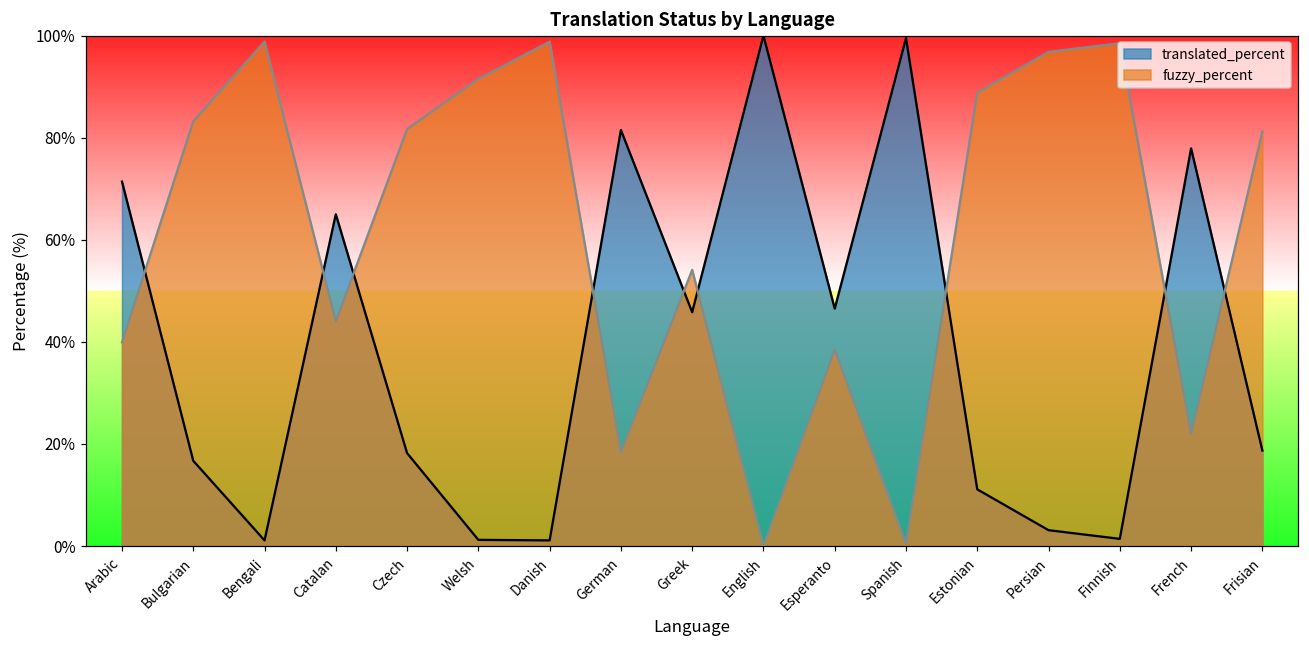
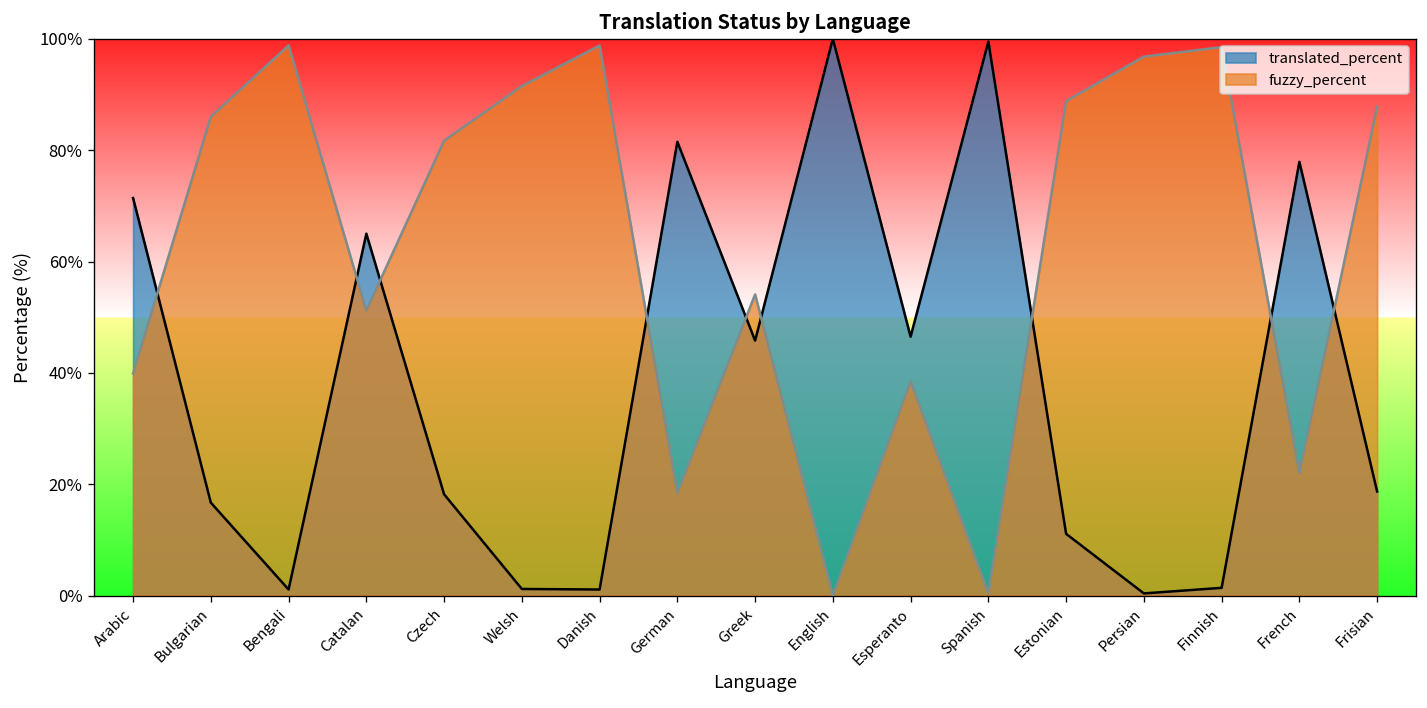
  {
    "translated_percent": {
      "Arabic": "71%",
      "Bulgarian": "17%",
      "Bengali": "1%",
      "Catalan": "65%",
      "Czech": "18%",
      "Welsh": "1%",
      "Danish": "1%",
      "German": "82%",
      "Greek": "46%",
      "English": "100%",
      "Esperanto": "47%",
      "Spanish": "100%",
      "Estonian": "11%",
-     "Persian": "3%",
+     "Persian": "0%",
      "Finnish": "1%",
      "French": "78%",
      "Frisian": "19%"
    },
    "fuzzy_percent": {
      "Arabic": "40%",
-     "Bulgarian": "83%",
+     "Bulgarian": "86%",
      "Bengali": "99%",
-     "Catalan": "44%",
+     "Catalan": "51%",
      "Czech": "82%",
      "Welsh": "92%",
      "Danish": "99%",
      "German": "18%",
      "Greek": "54%",
      "English": "0%",
      "Esperanto": "39%",
      "Spanish": "0%",
      "Estonian": "89%",
      "Persian": "97%",
      "French": "22%",
-     "Frisian": "81%"
+     "Frisian": "88%"
    }
  }
